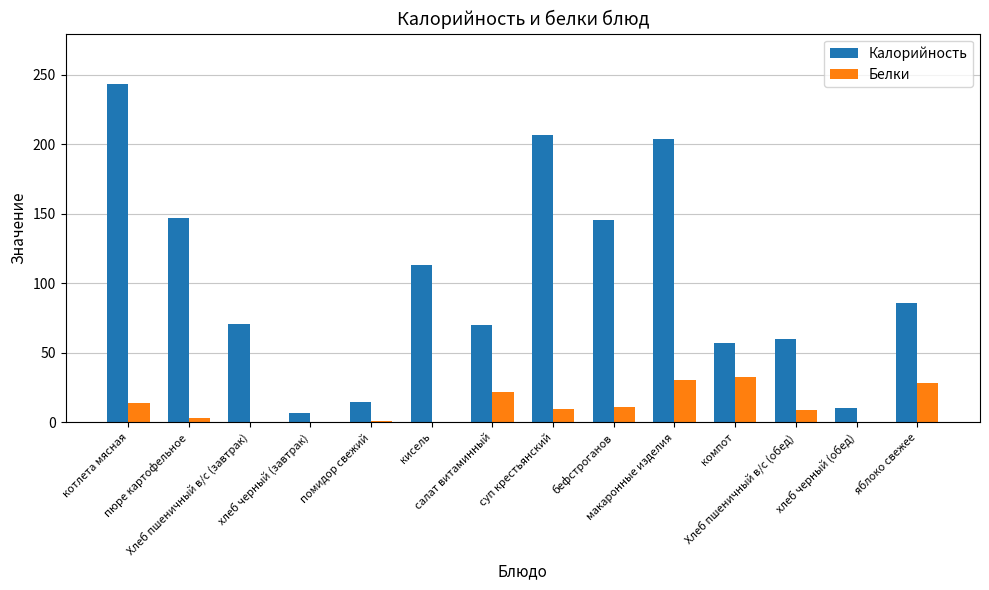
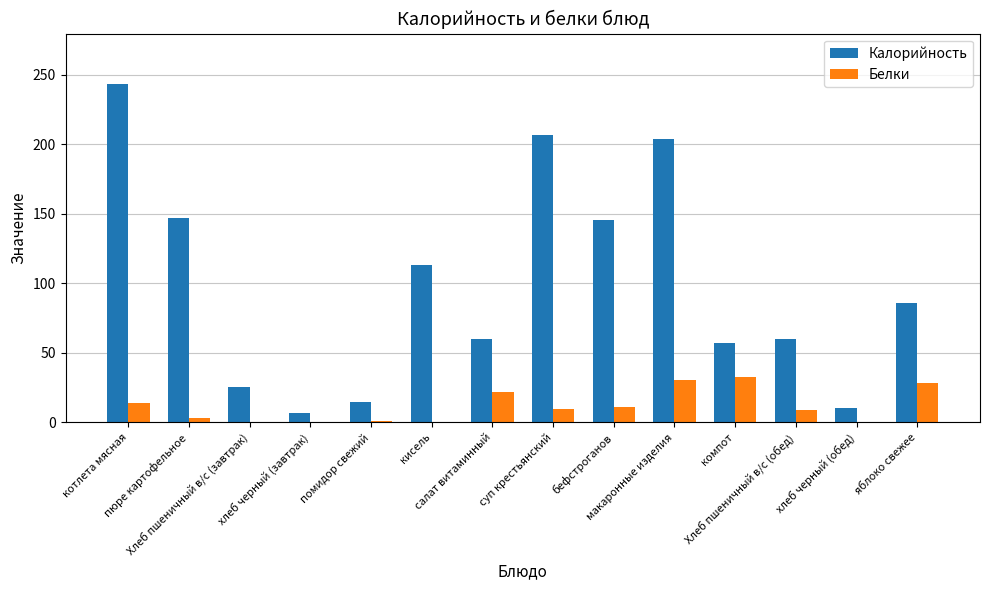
  {
    "Калорийность": {
      "котлета мясная": 243,
      "пюре картофельное": 147,
-     "Хлеб пшеничный в/с (завтрак)": 71,
+     "Хлеб пшеничный в/с (завтрак)": 26,
      "хлеб черный (завтрак)": 7,
      "помидор свежий": 15,
      "кисель": 113,
-     "салат витаминный": 70,
+     "салат витаминный": 60,
      "суп крестьянский": 207,
      "бефстроганов": 146,
      "макаронные изделия": 204,
      "компот": 57,
      "Хлеб пшеничный в/с (обед)": 60,
      "хлеб черный (обед)": 11,
      "яблоко свежее": 86
    },
    "Белки": {
      "котлета мясная": 14,
      "пюре картофельное": 3,
      "салат витаминный": 22,
      "суп крестьянский": 10,
      "бефстроганов": 11,
      "макаронные изделия": 31,
      "компот": 33,
      "Хлеб пшеничный в/с (обед)": 9,
      "яблоко свежее": 28
    }
  }
